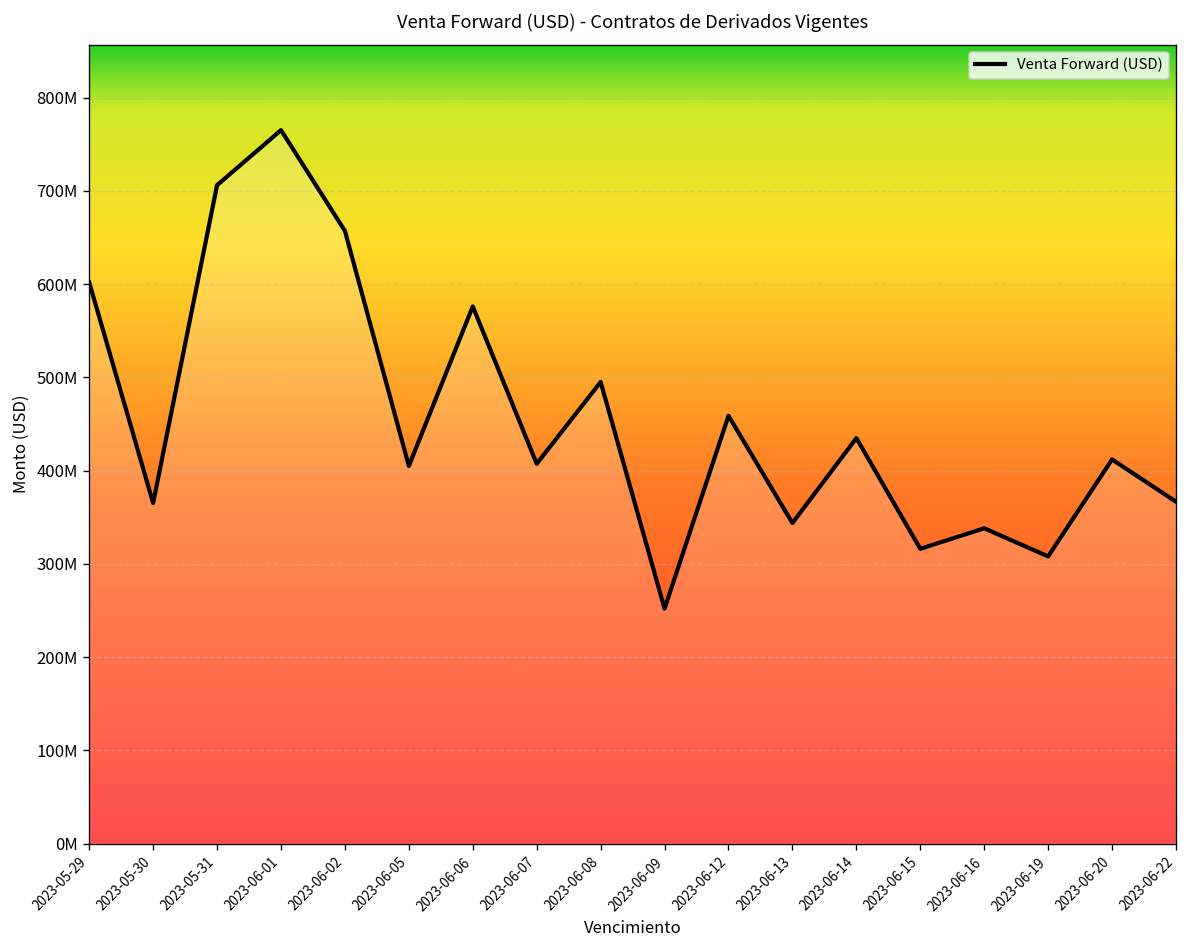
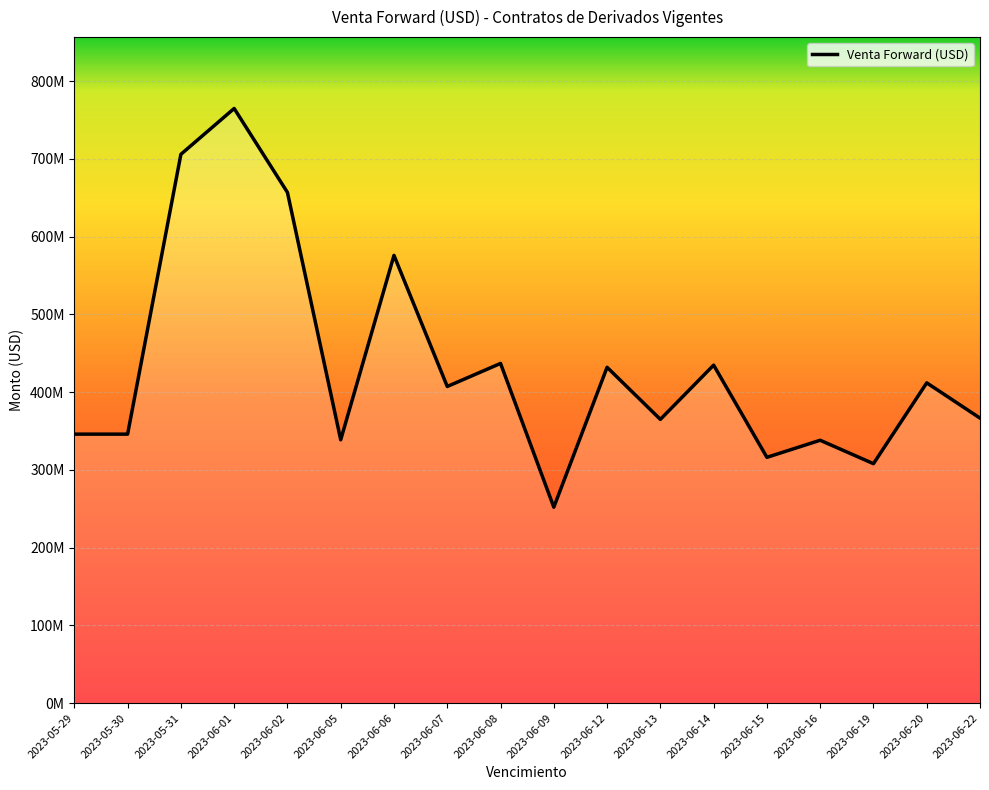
  {
-   "2023-05-29": 600000000,
-   "2023-05-30": 370000000,
+   "2023-05-29": 350000000,
+   "2023-05-30": 350000000,
    "2023-05-31": 710000000,
    "2023-06-01": 770000000,
    "2023-06-02": 660000000,
-   "2023-06-05": 410000000,
+   "2023-06-05": 340000000,
    "2023-06-06": 580000000,
    "2023-06-07": 410000000,
-   "2023-06-08": 500000000,
+   "2023-06-08": 440000000,
    "2023-06-09": 250000000,
-   "2023-06-12": 460000000,
-   "2023-06-13": 340000000,
+   "2023-06-12": 430000000,
+   "2023-06-13": 370000000,
    "2023-06-14": 430000000,
    "2023-06-15": 320000000,
    "2023-06-16": 340000000,
    "2023-06-19": 310000000,
    "2023-06-20": 410000000,
    "2023-06-22": 370000000
  }
